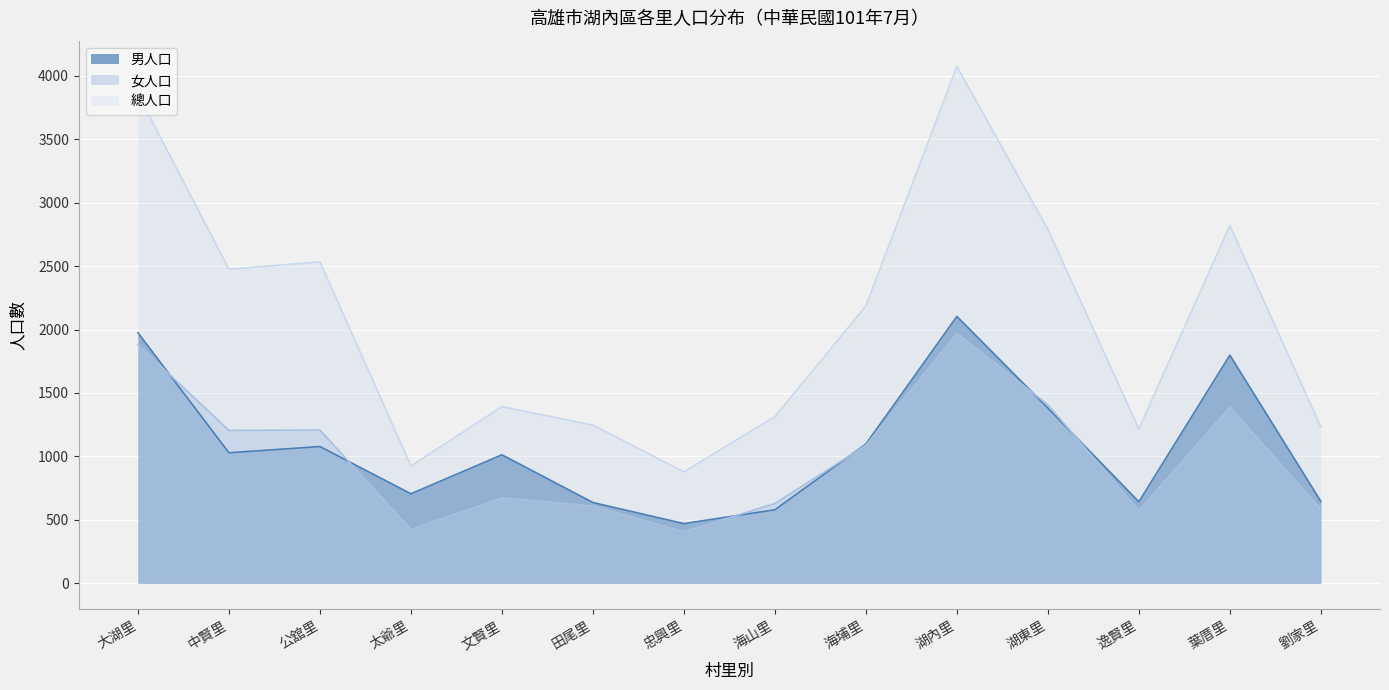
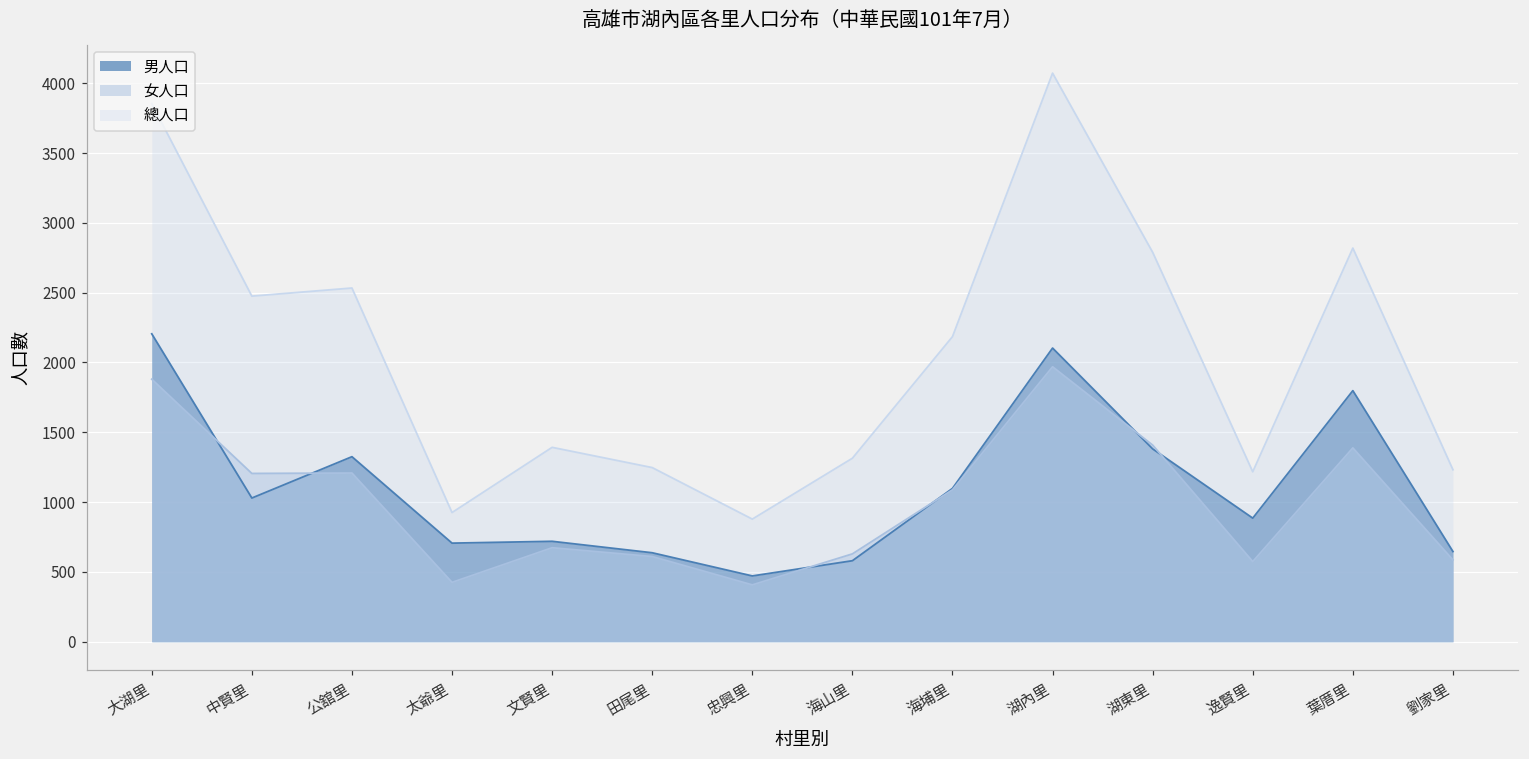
  {
    "男人口": {
-     "大湖里": 1970,
+     "大湖里": 2210,
      "中賢里": 1030,
-     "公舘里": 1080,
+     "公舘里": 1330,
      "太爺里": 710,
-     "文賢里": 1010,
+     "文賢里": 720,
      "田尾里": 640,
      "忠興里": 470,
      "海山里": 580,
      "湖內里": 2100,
      "湖東里": 1380,
-     "逸賢里": 640,
+     "逸賢里": 890,
      "葉厝里": 1800,
      "劉家里": 650
    }
  }
